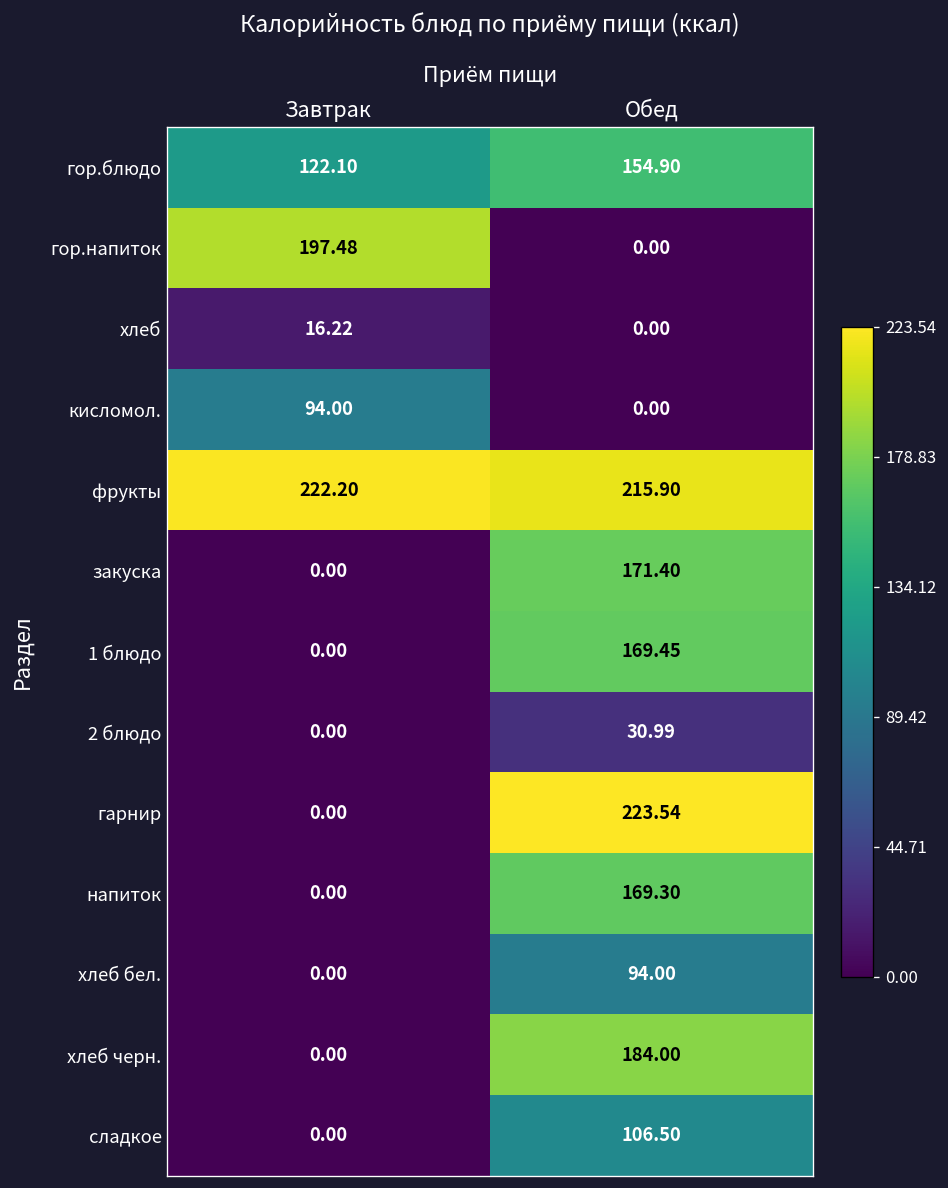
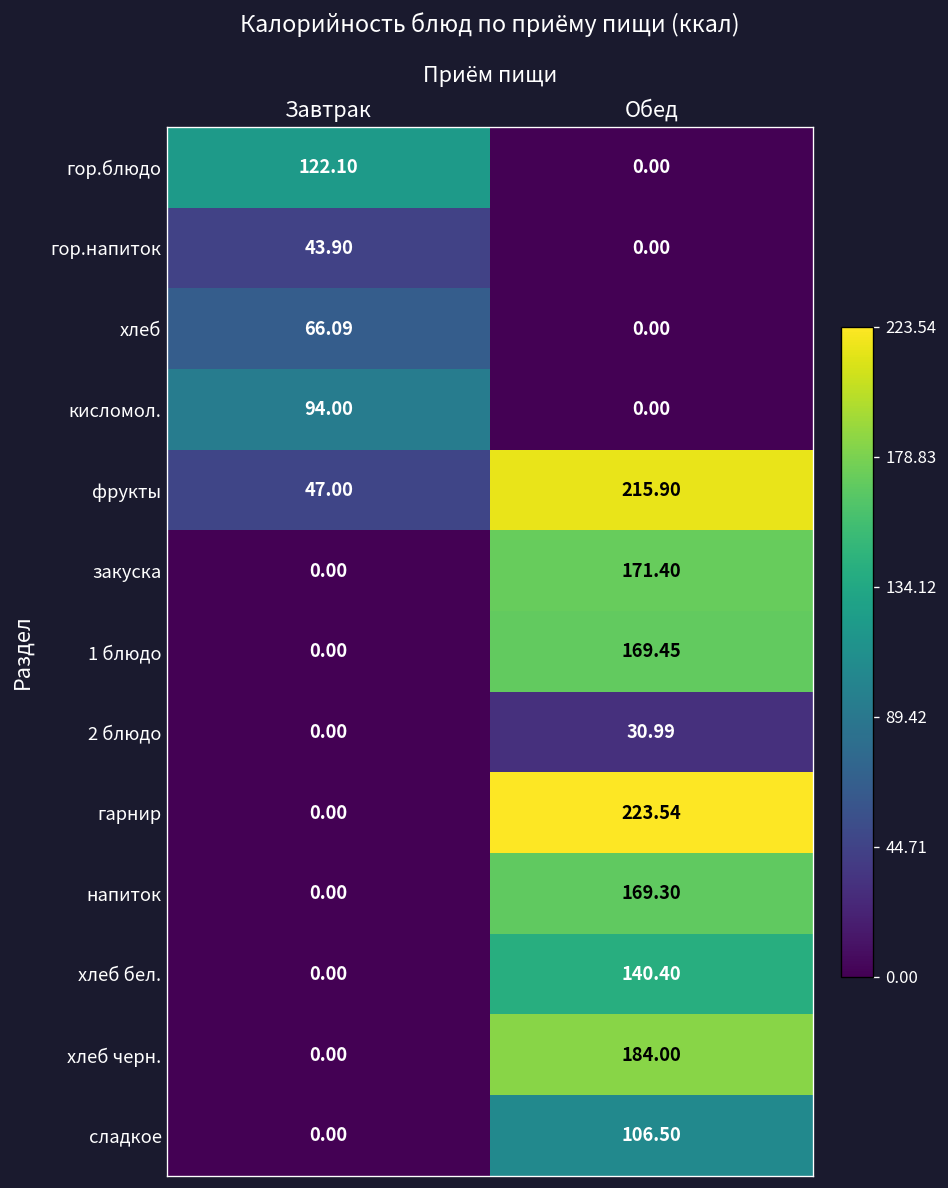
  {
    "гор.блюдо": {
      "Завтрак": 122.10,
-     "Обед": 154.90
+     "Обед": 0.00
    },
    "гор.напиток": {
-     "Завтрак": 197.48,
+     "Завтрак": 43.90,
      "Обед": 0.00
    },
    "хлеб": {
-     "Завтрак": 16.22,
+     "Завтрак": 66.09,
      "Обед": 0.00
    },
    "кисломол.": {
      "Завтрак": 94.00,
      "Обед": 0.00
    },
    "фрукты": {
-     "Завтрак": 222.20,
+     "Завтрак": 47.00,
      "Обед": 215.90
    },
    "закуска": {
      "Завтрак": 0.00,
      "Обед": 171.40
    },
    "1 блюдо": {
      "Завтрак": 0.00,
      "Обед": 169.45
    },
    "2 блюдо": {
      "Завтрак": 0.00,
      "Обед": 30.99
    },
    "гарнир": {
      "Завтрак": 0.00,
      "Обед": 223.54
    },
    "напиток": {
      "Завтрак": 0.00,
      "Обед": 169.30
    },
    "хлеб бел.": {
      "Завтрак": 0.00,
-     "Обед": 94.00
+     "Обед": 140.40
    },
    "хлеб черн.": {
      "Завтрак": 0.00,
      "Обед": 184.00
    },
    "сладкое": {
      "Завтрак": 0.00,
      "Обед": 106.50
    }
  }
